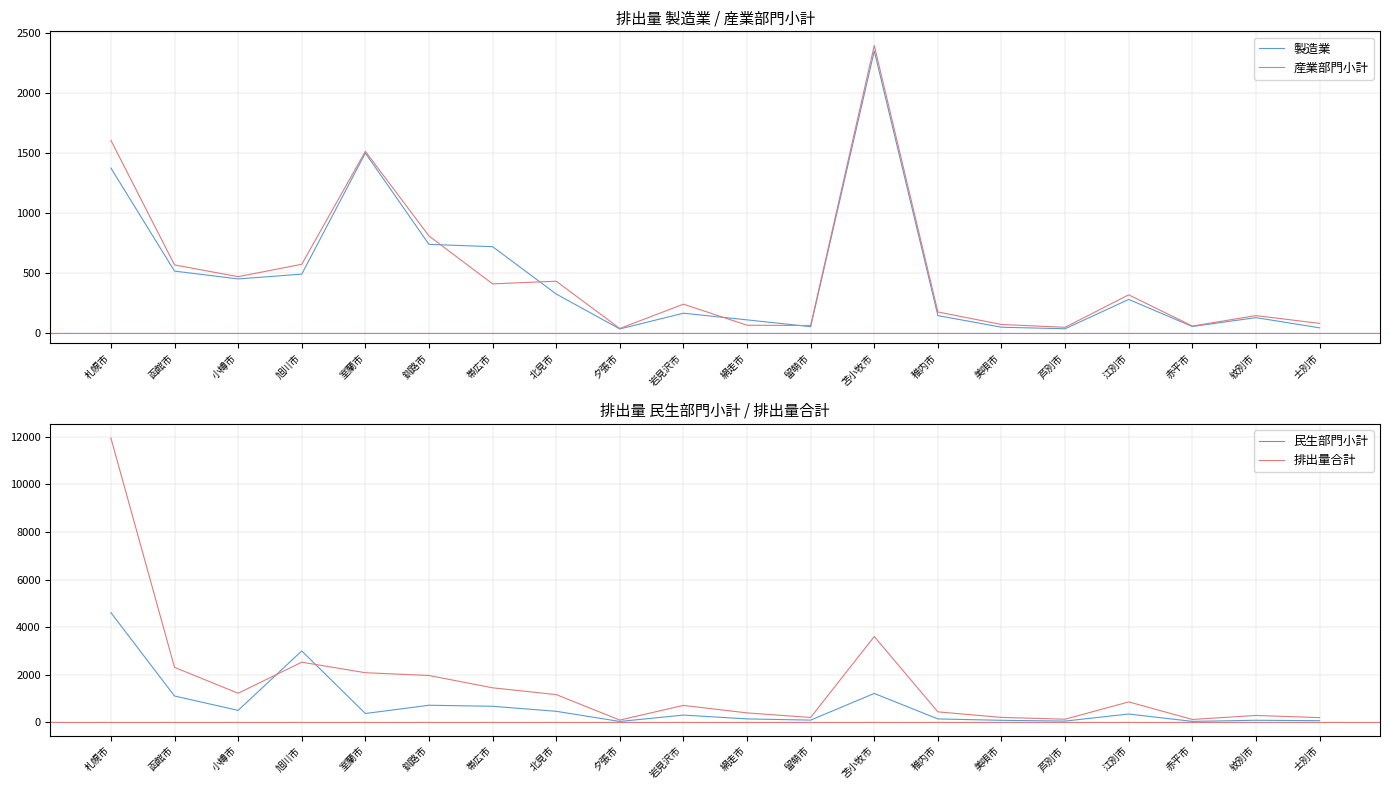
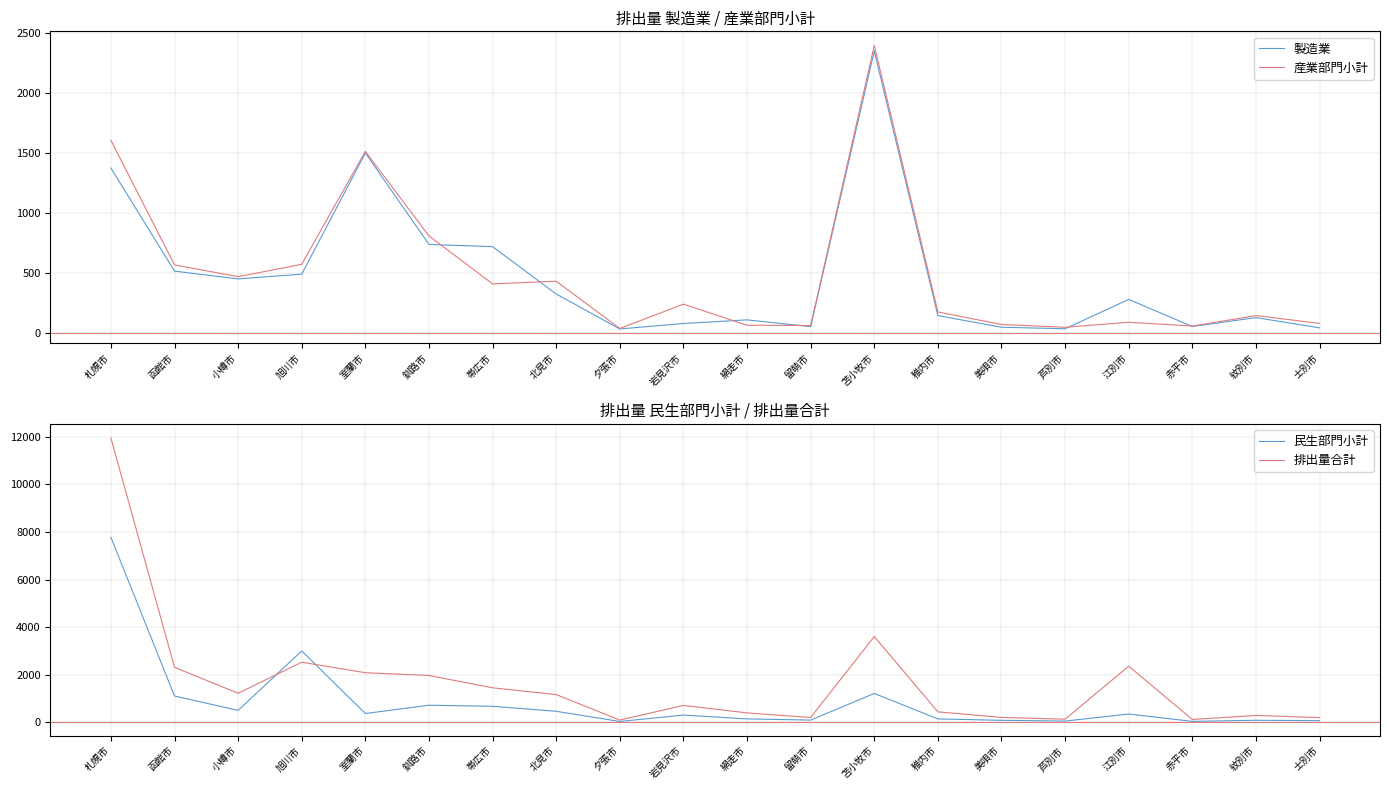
  {
    "排出量 製造業 / 産業部門小計": {
      "製造業": {
        "札幌市": 1370,
        "函館市": 520,
        "旭川市": 490,
        "釧路市": 740,
        "帯広市": 720,
        "北見市": 330,
-       "岩見沢市": 170,
+       "岩見沢市": 80,
        "網走市": 110,
        "苫小牧市": 2350,
        "稚内市": 150,
        "美唄市": 50,
        "江別市": 280,
        "士別市": 40
      },
      "産業部門小計": {
        "札幌市": 1600,
        "函館市": 570,
        "旭川市": 570,
        "釧路市": 810,
        "帯広市": 410,
        "北見市": 430,
        "岩見沢市": 240,
        "網走市": 70,
        "苫小牧市": 2390,
        "稚内市": 180,
        "美唄市": 70,
-       "江別市": 320,
+       "江別市": 90,
        "士別市": 80
      }
    },
    "排出量 民生部門小計 / 排出量合計": {
      "民生部門小計": {
-       "札幌市": 4600,
+       "札幌市": 7800,
        "函館市": 1100,
        "小樽市": 500,
        "旭川市": 3000,
        "室蘭市": 400,
        "釧路市": 700,
        "帯広市": 700,
        "北見市": 500,
        "岩見沢市": 300,
        "網走市": 100,
        "留萌市": 100,
        "苫小牧市": 1200,
        "稚内市": 100,
        "美唄市": 100,
        "江別市": 400,
        "紋別市": 100,
        "士別市": 100
      },
      "排出量合計": {
        "札幌市": 11900,
        "函館市": 2300,
        "小樽市": 1200,
        "旭川市": 2500,
        "室蘭市": 2100,
        "釧路市": 2000,
        "帯広市": 1500,
        "北見市": 1200,
        "岩見沢市": 700,
        "網走市": 400,
        "留萌市": 200,
        "苫小牧市": 3600,
        "稚内市": 400,
        "美唄市": 200,
-       "江別市": 900,
+       "江別市": 2400,
        "紋別市": 300,
        "士別市": 200
      }
    }
  }
